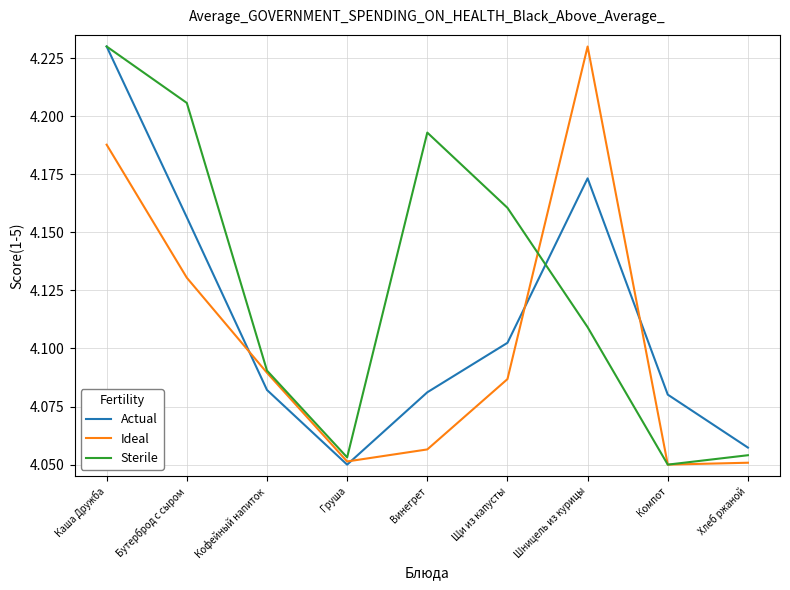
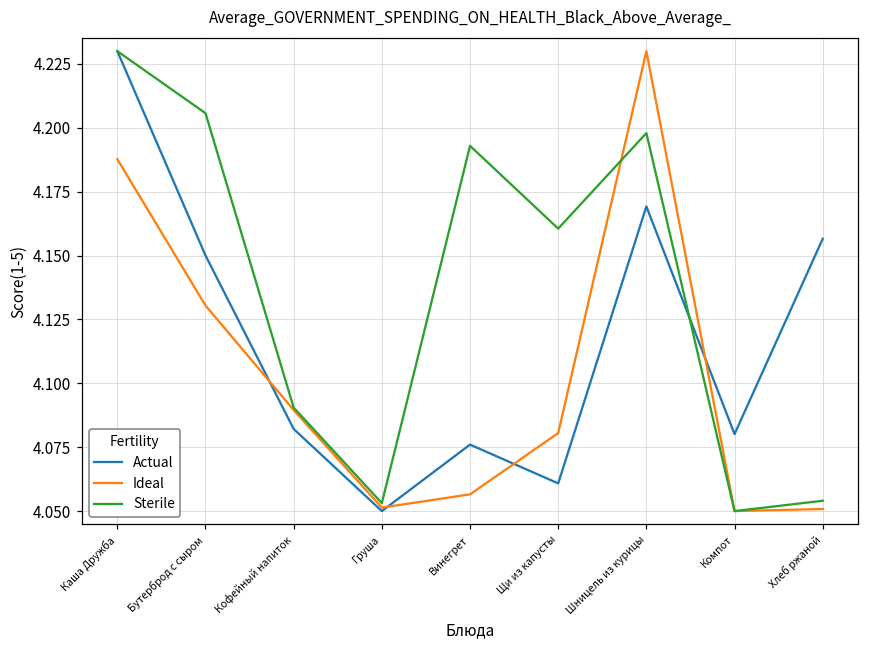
  {
    "Actual": {
-     "Бутерброд с сыром": 4.156,
+     "Бутерброд с сыром": 4.150,
      "Кофейный напиток": 4.082,
      "Груша": 4.050,
-     "Винегрет": 4.081,
-     "Щи из капусты": 4.102,
-     "Шницель из курицы": 4.173,
+     "Винегрет": 4.076,
+     "Щи из капусты": 4.061,
+     "Шницель из курицы": 4.169,
      "Компот": 4.080,
-     "Хлеб ржаной": 4.057
+     "Хлеб ржаной": 4.157
    },
    "Ideal": {
      "Каша Дружба": 4.188,
      "Бутерброд с сыром": 4.130,
      "Груша": 4.051,
      "Винегрет": 4.057,
-     "Щи из капусты": 4.087,
+     "Щи из капусты": 4.081,
      "Шницель из курицы": 4.230,
      "Хлеб ржаной": 4.051
    },
    "Sterile": {
      "Бутерброд с сыром": 4.206,
      "Груша": 4.053,
      "Винегрет": 4.193,
      "Щи из капусты": 4.161,
-     "Шницель из курицы": 4.109,
+     "Шницель из курицы": 4.198,
      "Хлеб ржаной": 4.054
    }
  }
